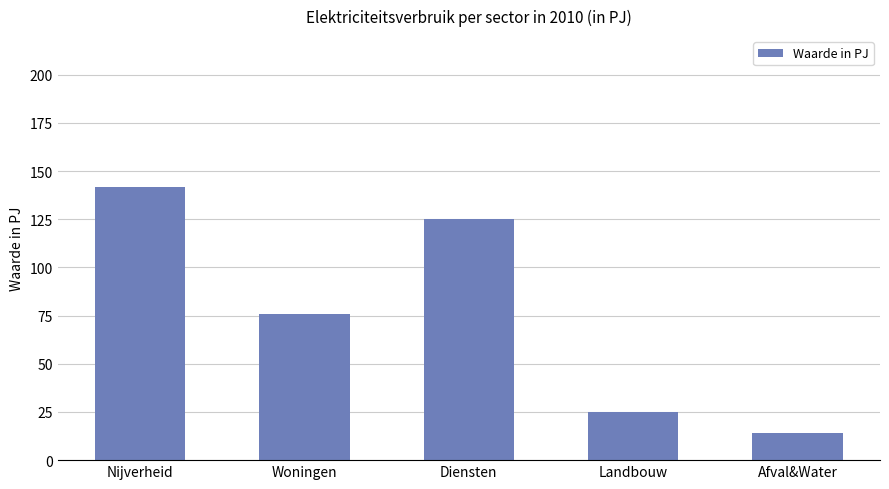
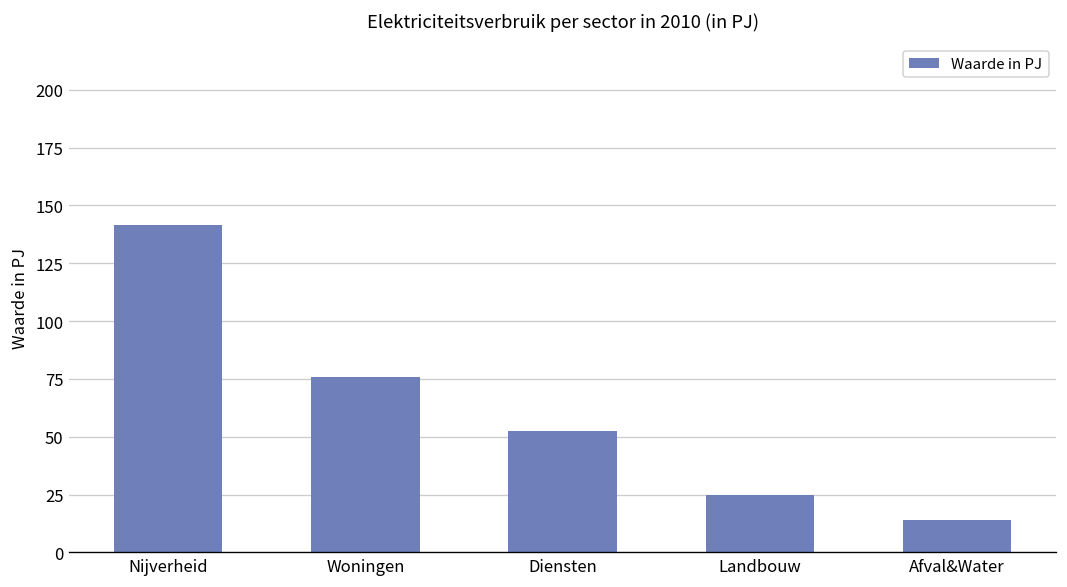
  {
    "Nijverheid": 142,
    "Woningen": 76,
-   "Diensten": 125,
+   "Diensten": 52,
    "Landbouw": 25,
    "Afval&Water": 14
  }
